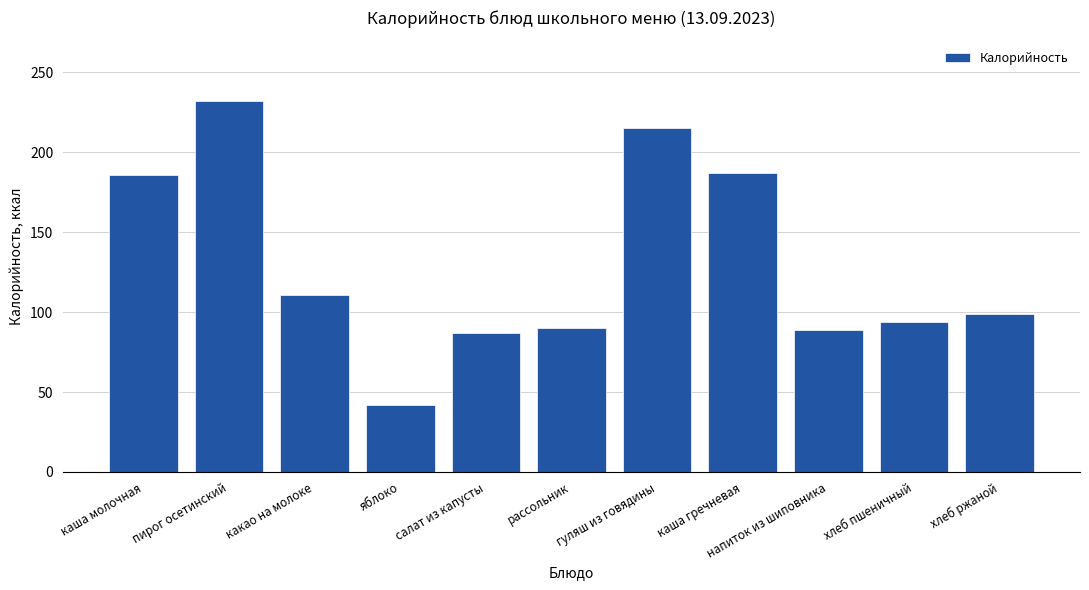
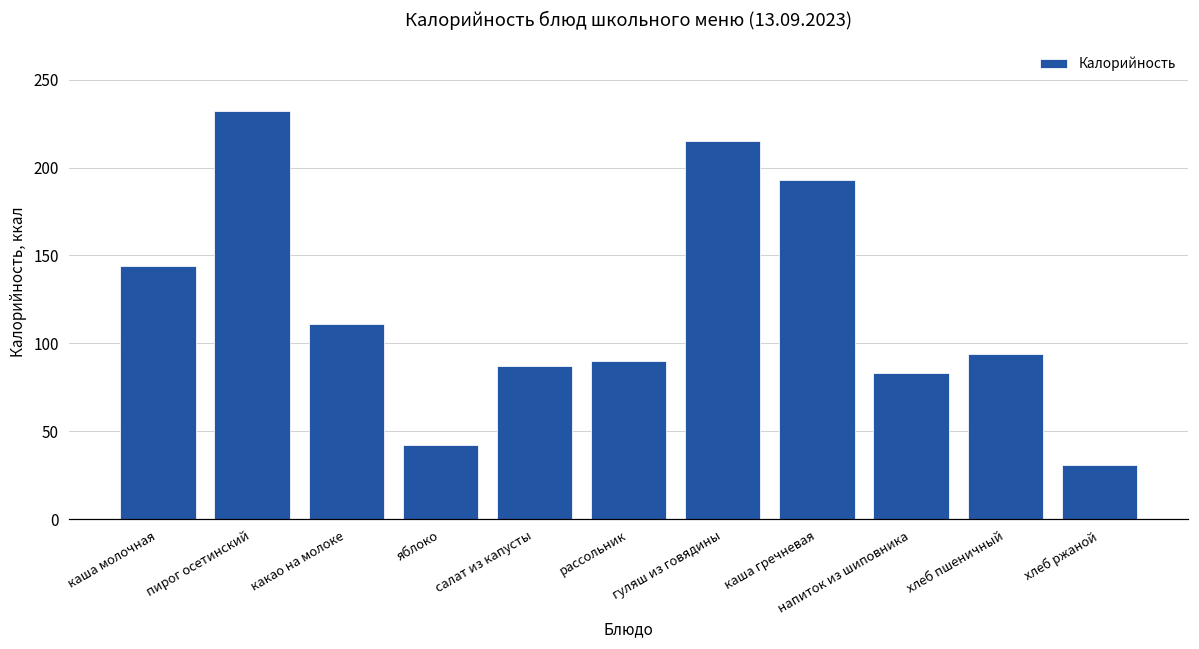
  {
-   "каша молочная": 186,
+   "каша молочная": 144,
    "пирог осетинский": 232,
    "какао на молоке": 111,
    "яблоко": 42,
    "салат из капусты": 87,
    "рассольник": 90,
    "гуляш из говядины": 215,
-   "каша гречневая": 187,
-   "напиток из шиповника": 89,
+   "каша гречневая": 193,
+   "напиток из шиповника": 83,
    "хлеб пшеничный": 94,
-   "хлеб ржаной": 99
+   "хлеб ржаной": 31
  }
